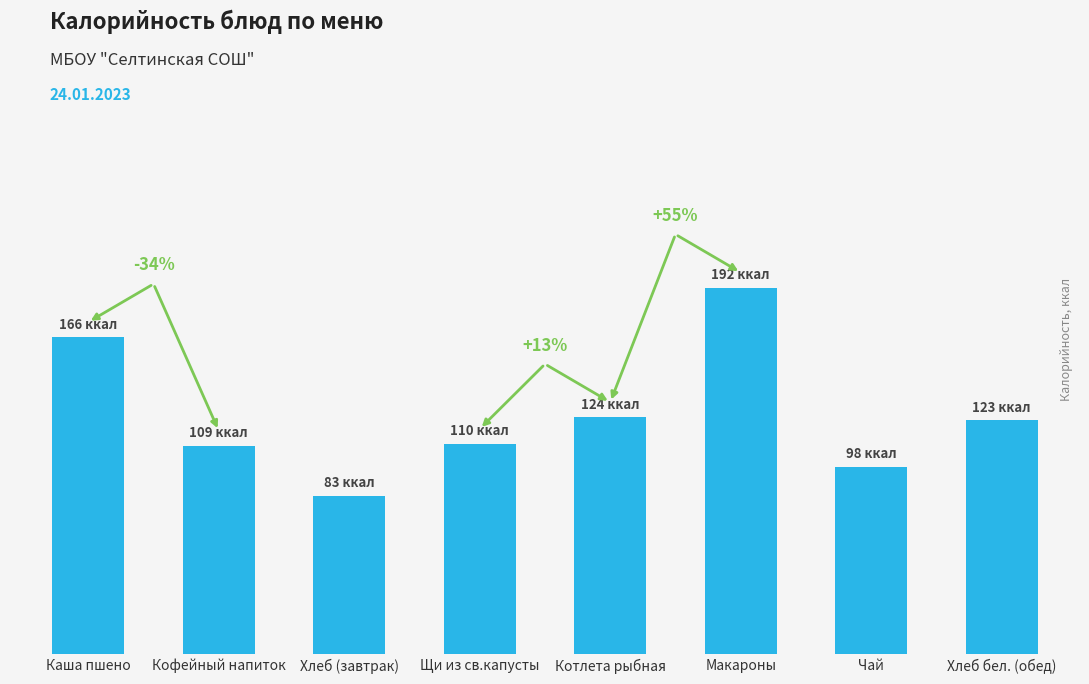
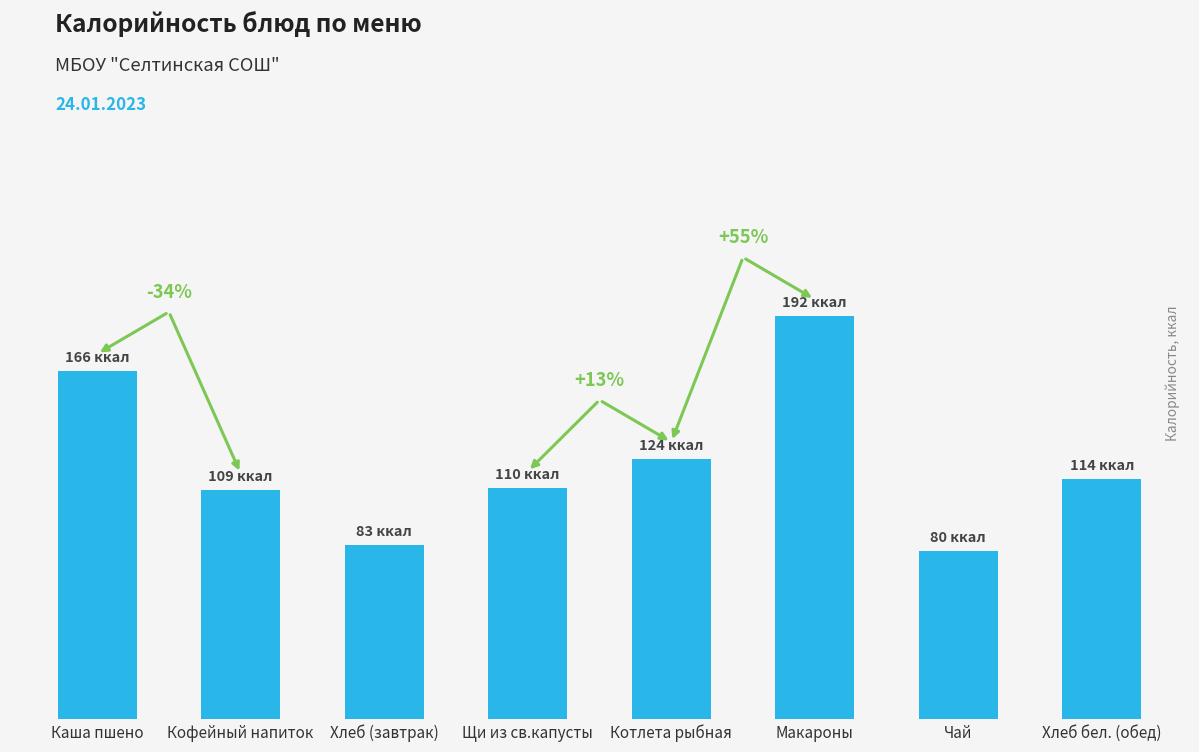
  {
    "Каша пшено": 166,
    "Кофейный напиток": 109,
    "Хлеб (завтрак)": 83,
    "Щи из св.капусты": 110,
    "Котлета рыбная": 124,
    "Макароны": 192,
-   "Чай": 98,
-   "Хлеб бел. (обед)": 123
+   "Чай": 80,
+   "Хлеб бел. (обед)": 114
  }
